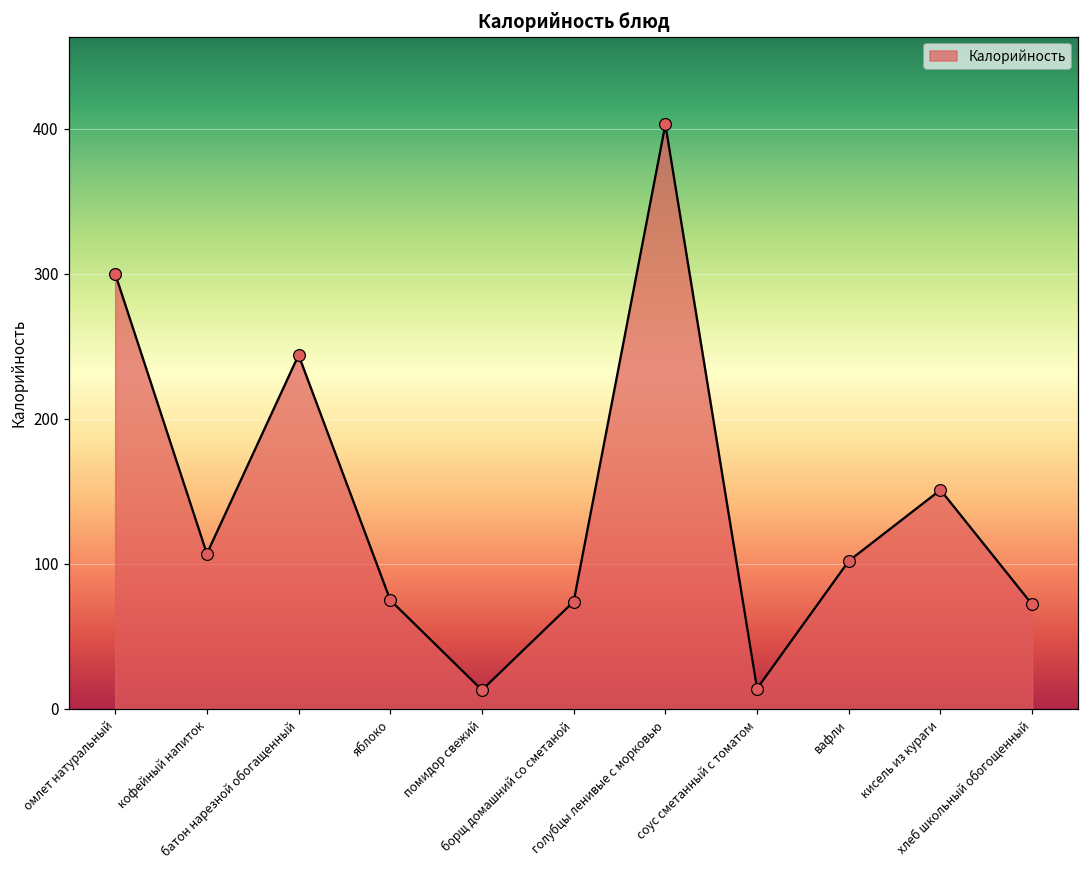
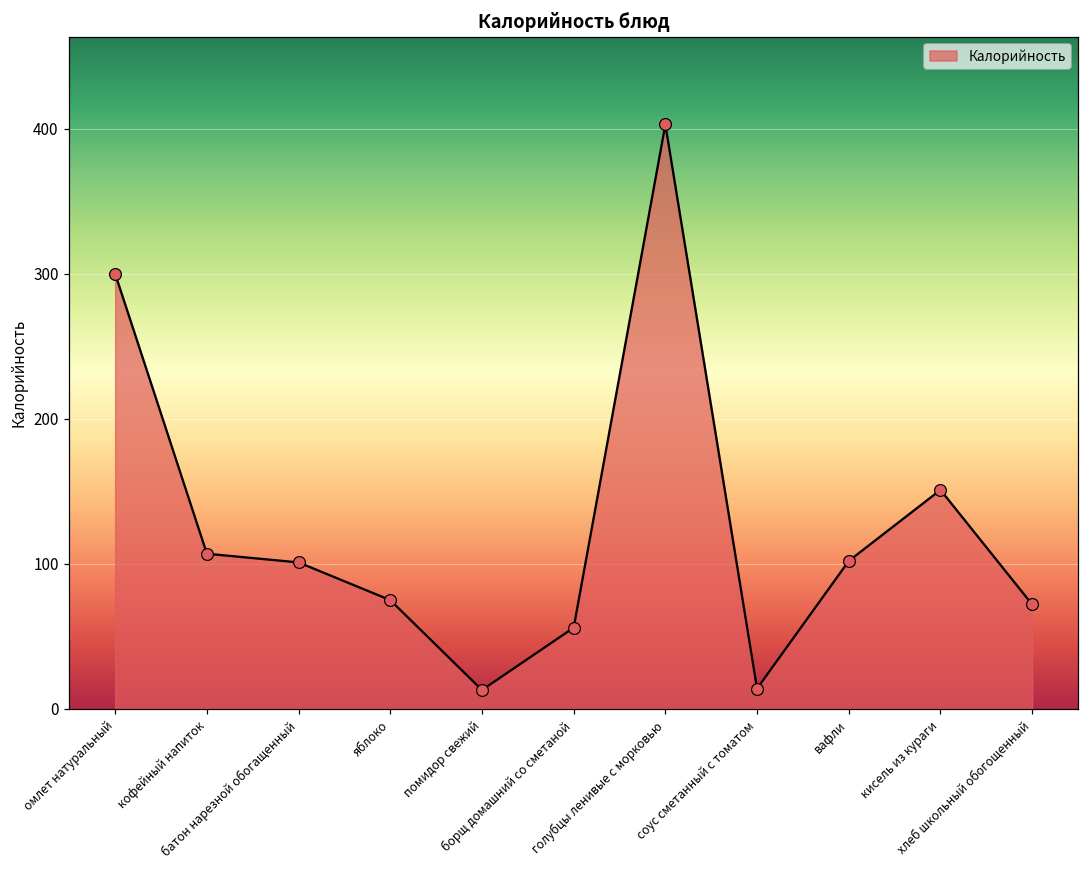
  {
    "омлет натуральный": 300,
    "кофейный напиток": 107,
-   "батон нарезной обогащенный": 244,
+   "батон нарезной обогащенный": 101,
    "яблоко": 75,
    "помидор свежий": 13,
-   "борщ домашний со сметаной": 74,
+   "борщ домашний со сметаной": 56,
    "голубцы ленивые с морковью": 403,
    "соус сметанный с томатом": 14,
    "вафли": 102,
    "кисель из кураги": 151,
    "хлеб школьный обогощенный": 72
  }
